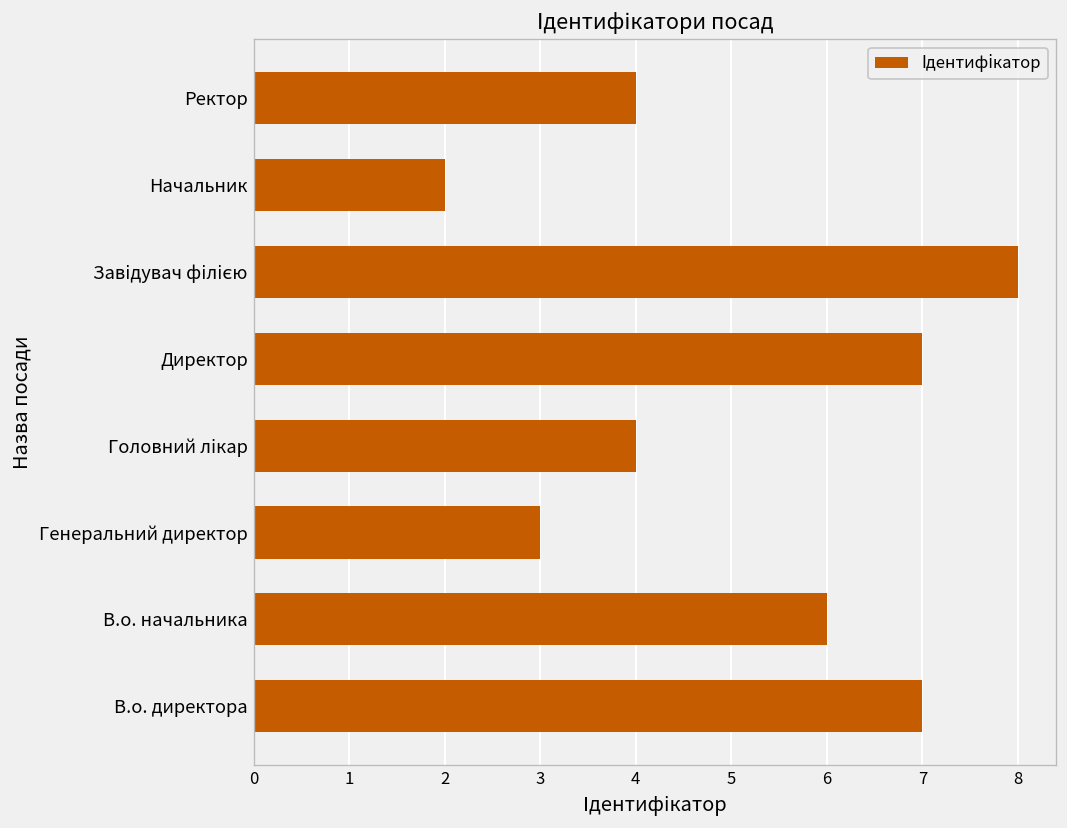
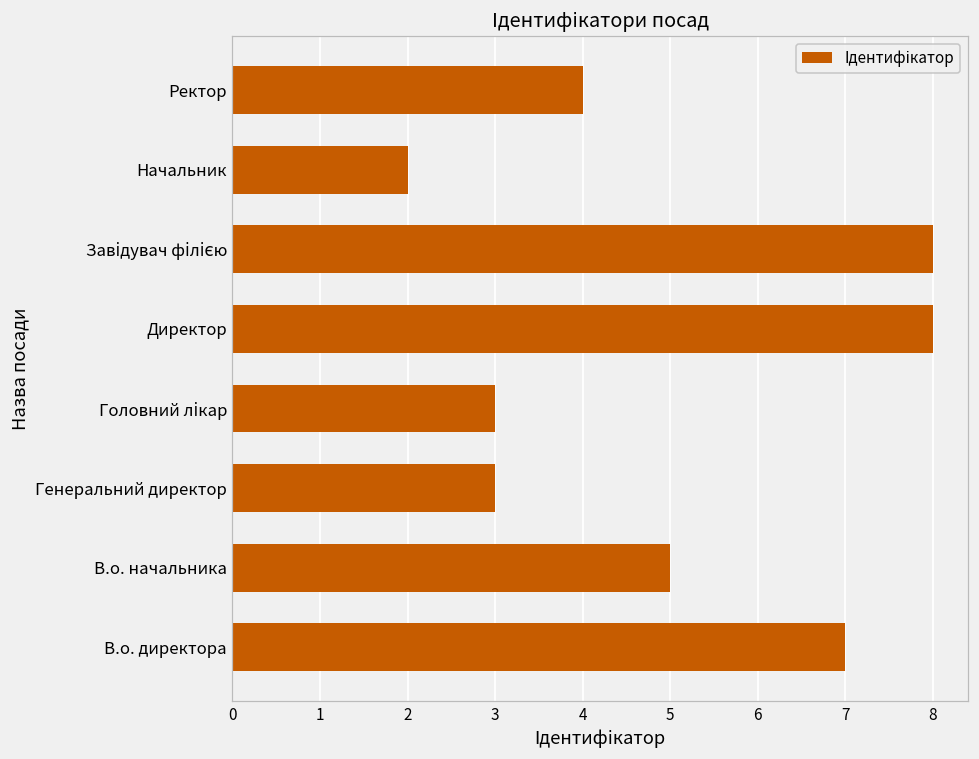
  {
    "Ректор": 4,
    "Начальник": 2,
    "Завідувач філією": 8,
-   "Директор": 7,
-   "Головний лікар": 4,
+   "Директор": 8,
+   "Головний лікар": 3,
    "Генеральний директор": 3,
-   "В.о. начальника": 6,
+   "В.о. начальника": 5,
    "В.о. директора": 7
  }
